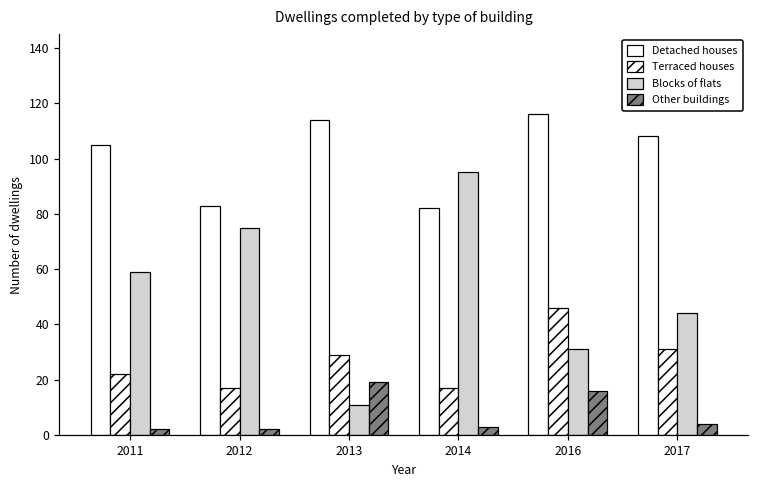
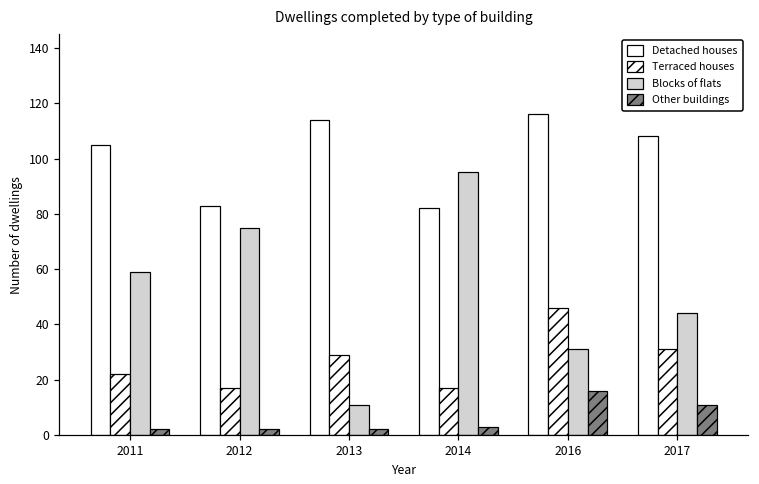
  {
    "Blocks of flats": {
      "2011": 59,
      "2012": 75,
      "2013": 11,
      "2014": 95,
      "2016": 31,
      "2017": 44
    },
    "Other buildings": {
      "2011": 2,
      "2012": 2,
-     "2013": 19,
+     "2013": 2,
      "2014": 3,
      "2016": 16,
-     "2017": 4
+     "2017": 11
    }
  }
